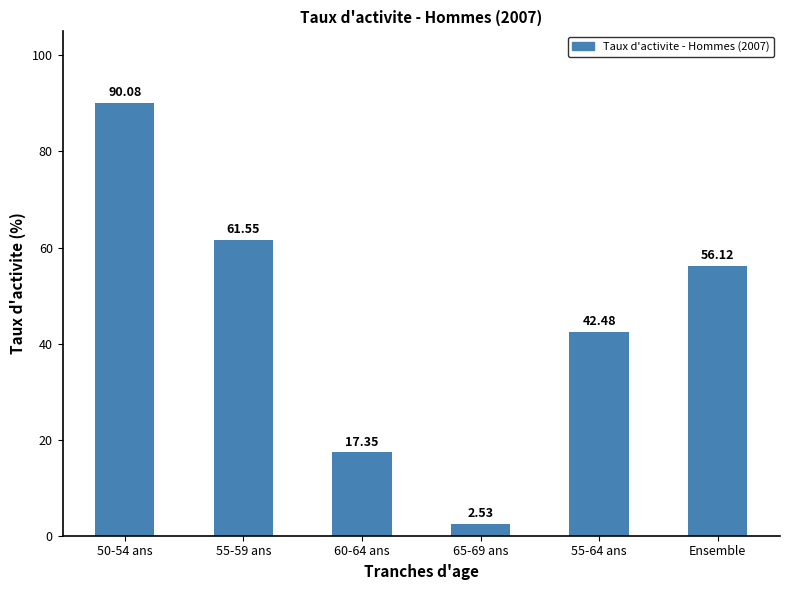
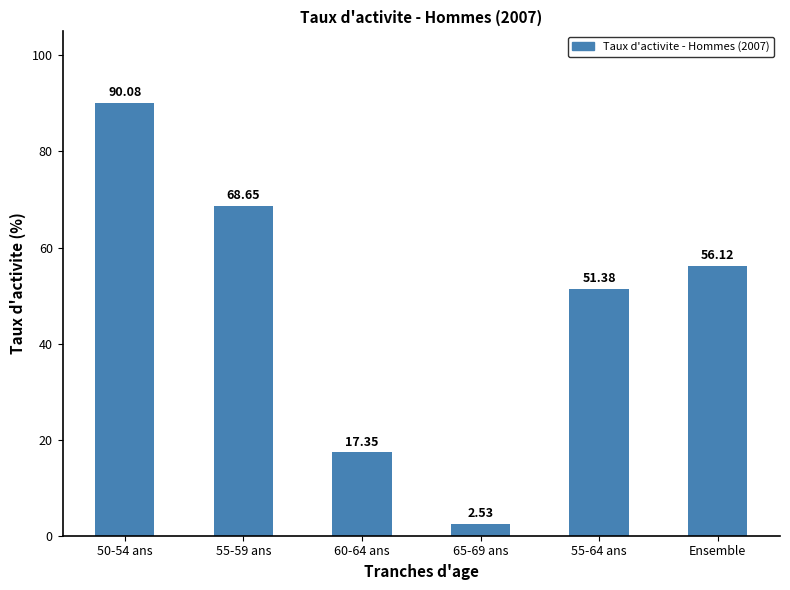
  {
    "50-54 ans": 90.08,
-   "55-59 ans": 61.55,
+   "55-59 ans": 68.65,
    "60-64 ans": 17.35,
    "65-69 ans": 2.53,
-   "55-64 ans": 42.48,
+   "55-64 ans": 51.38,
    "Ensemble": 56.12
  }
